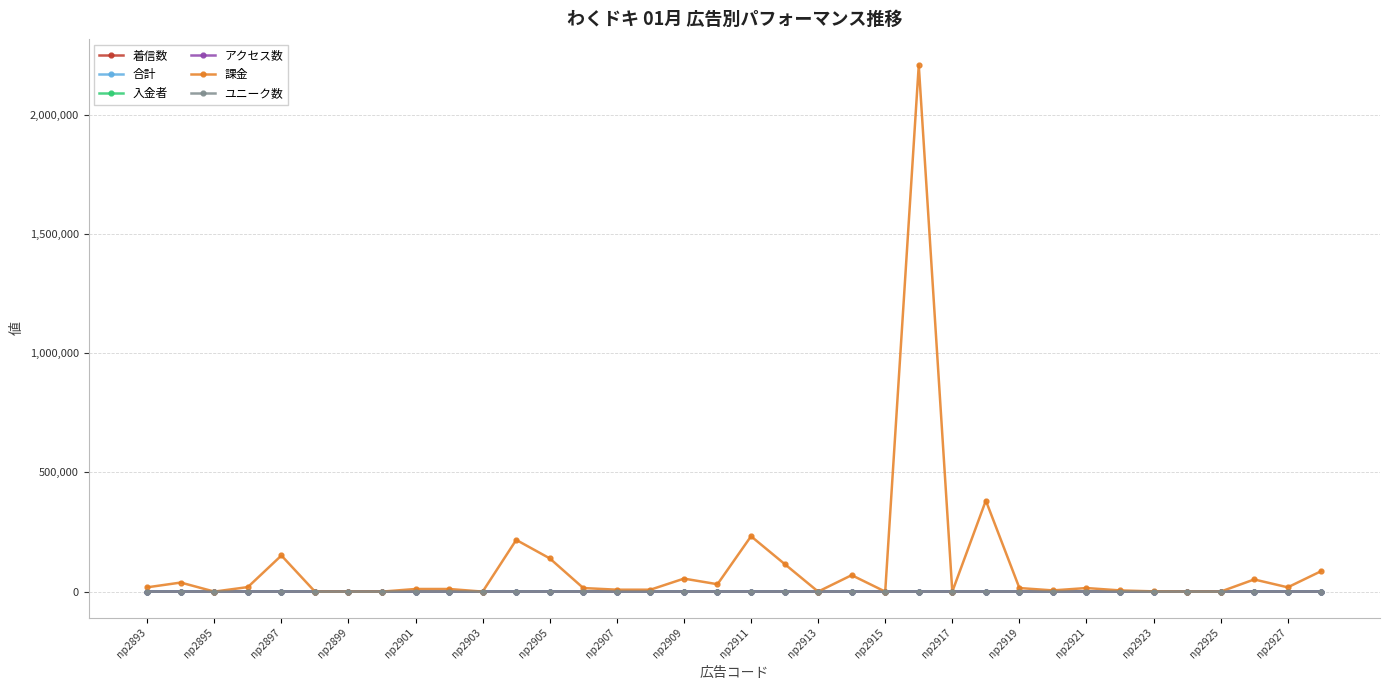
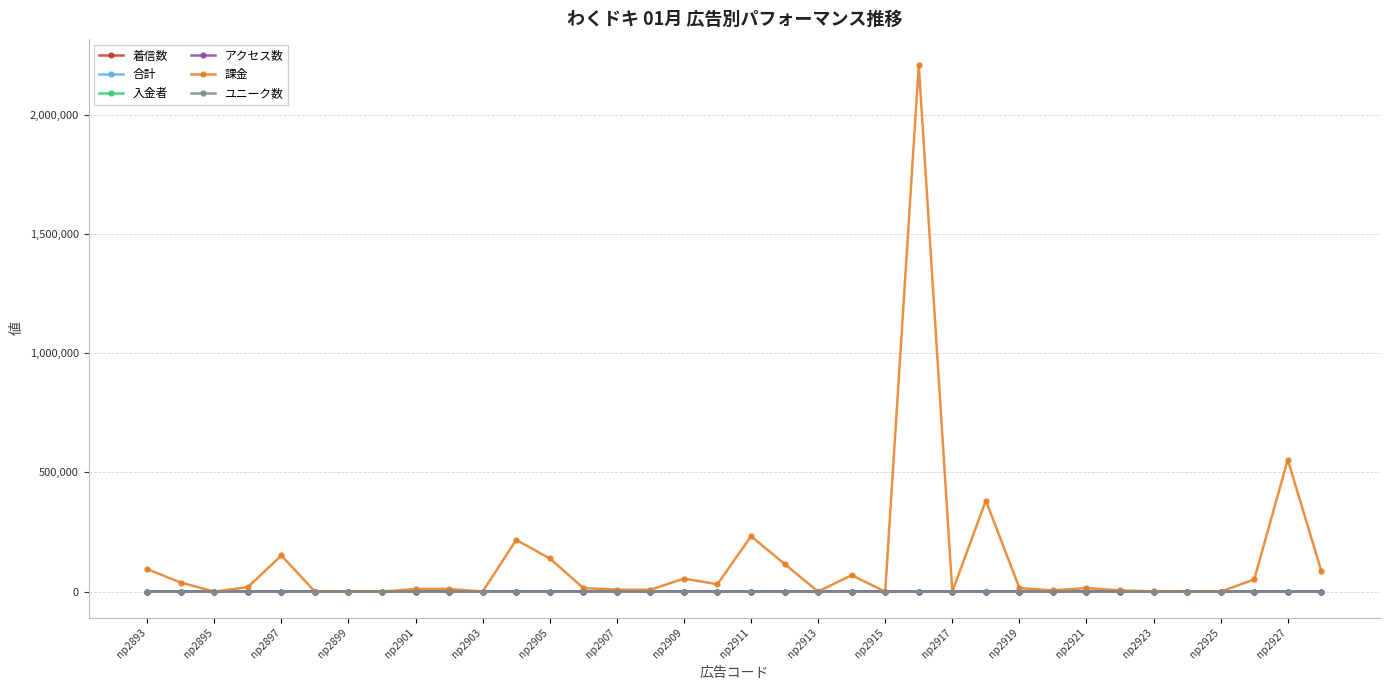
  {
    "ユニーク数": {
      "np2893": "0",
      "np2897": "0",
      "np2901": "0",
      "np2905": "0",
      "np2909": "0",
      "np2911": "0",
      "np2919": "0",
      "np2921": "0",
      "np2927": "0"
    },
    "課金": {
-     "np2893": "20,000",
+     "np2893": "90,000",
      "np2897": "150,000",
      "np2901": "10,000",
      "np2905": "140,000",
      "np2909": "50,000",
      "np2911": "230,000",
      "np2919": "20,000",
      "np2921": "20,000",
-     "np2927": "20,000"
+     "np2927": "550,000"
    }
  }
